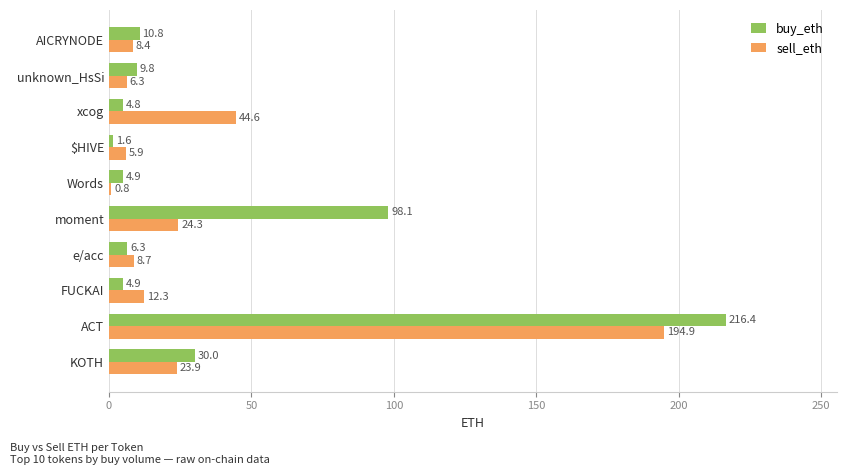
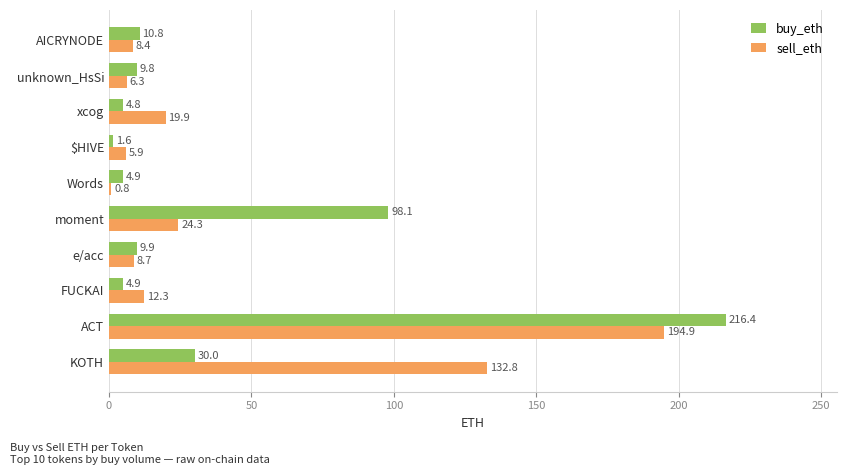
  {
    "buy_eth": {
      "AICRYNODE": 10.8,
      "unknown_HsSi": 9.8,
      "xcog": 4.8,
      "$HIVE": 1.6,
      "Words": 4.9,
      "moment": 98.1,
-     "e/acc": 6.3,
+     "e/acc": 9.9,
      "FUCKAI": 4.9,
      "ACT": 216.4,
      "KOTH": 30.0
    },
    "sell_eth": {
      "AICRYNODE": 8.4,
      "unknown_HsSi": 6.3,
-     "xcog": 44.6,
+     "xcog": 19.9,
      "$HIVE": 5.9,
      "Words": 0.8,
      "moment": 24.3,
      "e/acc": 8.7,
      "FUCKAI": 12.3,
      "ACT": 194.9,
-     "KOTH": 23.9
+     "KOTH": 132.8
    }
  }
